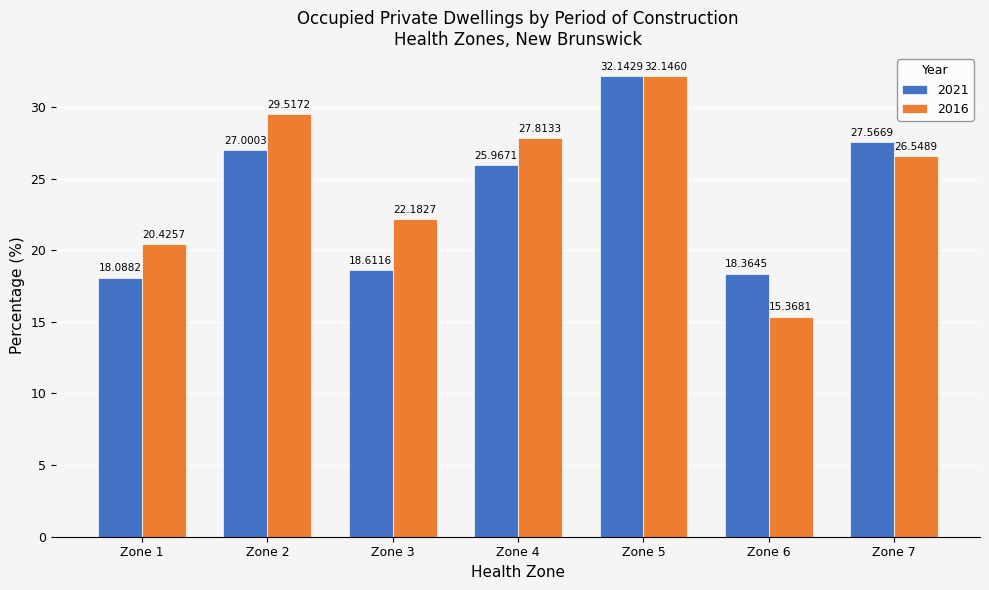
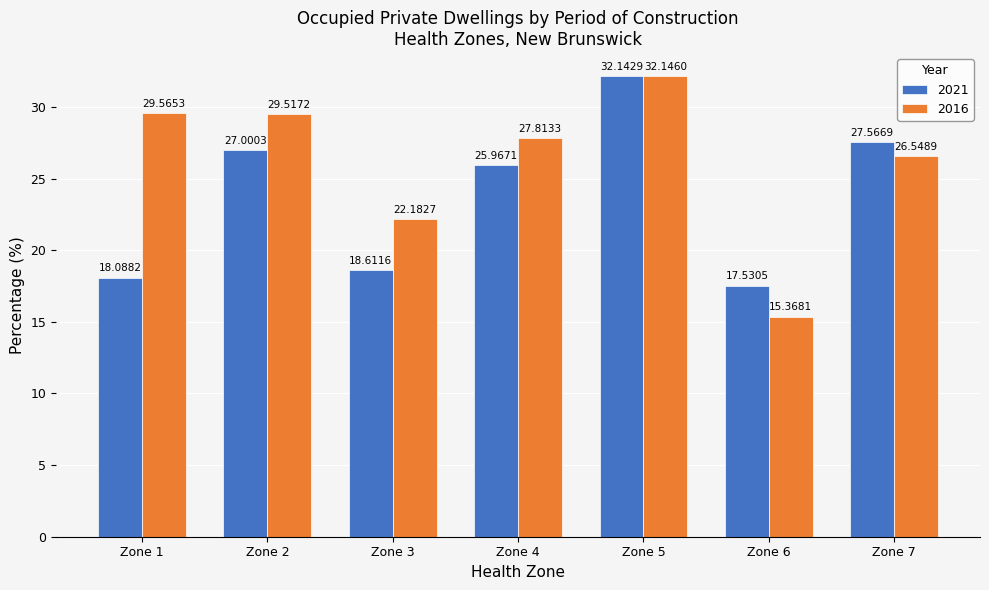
  {
    "2021": {
      "Zone 1": 18.0882,
      "Zone 2": 27.0003,
      "Zone 3": 18.6116,
      "Zone 4": 25.9671,
      "Zone 5": 32.1429,
-     "Zone 6": 18.3645,
+     "Zone 6": 17.5305,
      "Zone 7": 27.5669
    },
    "2016": {
-     "Zone 1": 20.4257,
+     "Zone 1": 29.5653,
      "Zone 2": 29.5172,
      "Zone 3": 22.1827,
      "Zone 4": 27.8133,
      "Zone 5": 32.1460,
      "Zone 6": 15.3681,
      "Zone 7": 26.5489
    }
  }
